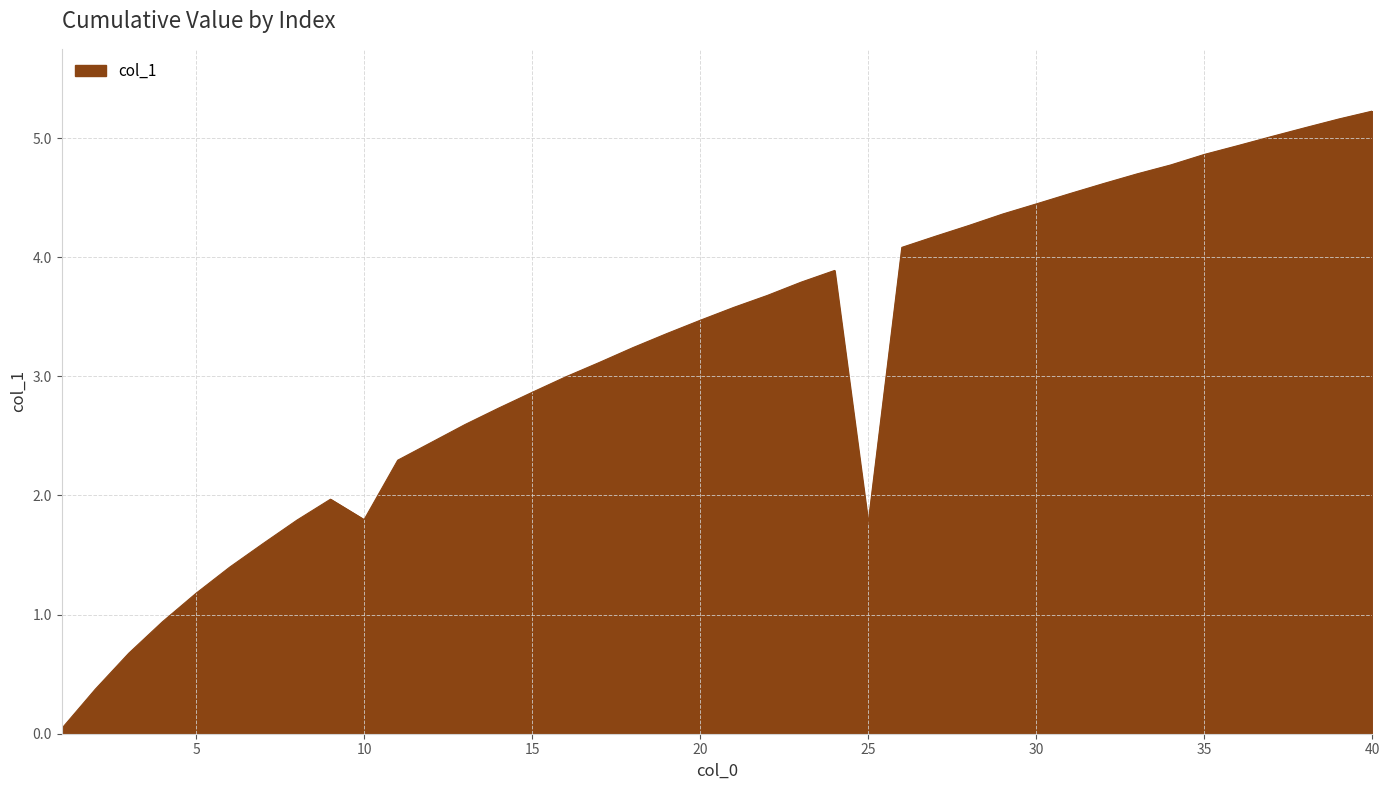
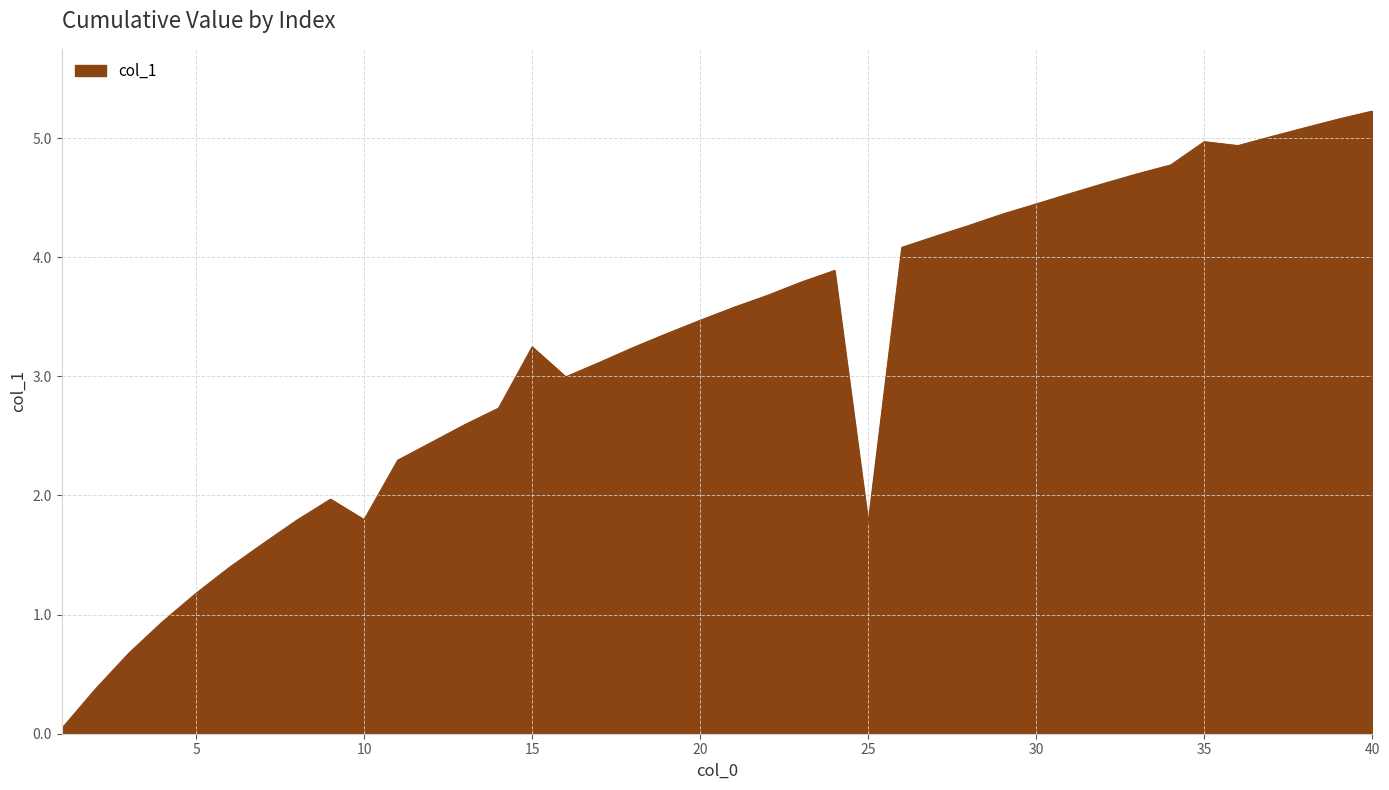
  {
    "5": 1.18,
    "10": 1.80,
-   "15": 2.87,
+   "15": 3.25,
    "20": 3.47,
    "25": 1.77,
    "30": 4.45,
-   "35": 4.86,
+   "35": 4.97,
    "40": 5.23
  }
